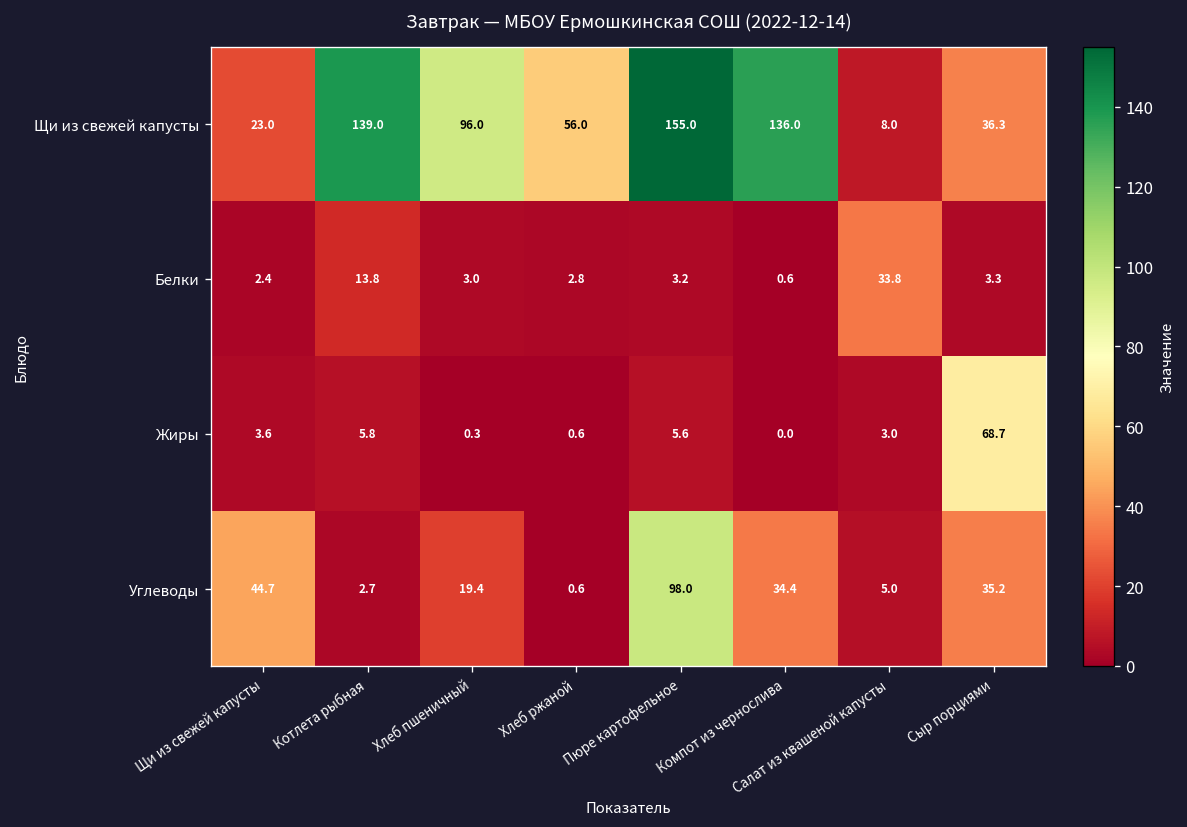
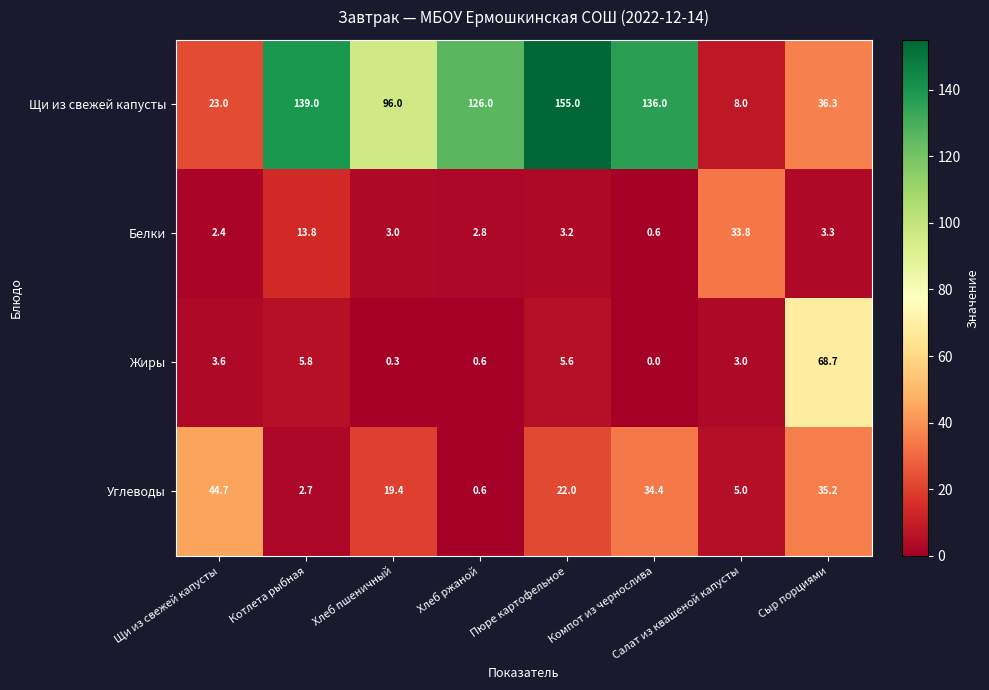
  {
    "Щи из свежей капусты": {
      "Щи из свежей капусты": 23.0,
      "Котлета рыбная": 139.0,
      "Хлеб пшеничный": 96.0,
-     "Хлеб ржаной": 56.0,
+     "Хлеб ржаной": 126.0,
      "Пюре картофельное": 155.0,
      "Компот из чернослива": 136.0,
      "Салат из квашеной капусты": 8.0,
      "Сыр порциями": 36.3
    },
    "Белки": {
      "Щи из свежей капусты": 2.4,
      "Котлета рыбная": 13.8,
      "Хлеб пшеничный": 3.0,
      "Хлеб ржаной": 2.8,
      "Пюре картофельное": 3.2,
      "Компот из чернослива": 0.6,
      "Салат из квашеной капусты": 33.8,
      "Сыр порциями": 3.3
    },
    "Жиры": {
      "Щи из свежей капусты": 3.6,
      "Котлета рыбная": 5.8,
      "Хлеб пшеничный": 0.3,
      "Хлеб ржаной": 0.6,
      "Пюре картофельное": 5.6,
      "Компот из чернослива": 0.0,
      "Салат из квашеной капусты": 3.0,
      "Сыр порциями": 68.7
    },
    "Углеводы": {
      "Щи из свежей капусты": 44.7,
      "Котлета рыбная": 2.7,
      "Хлеб пшеничный": 19.4,
      "Хлеб ржаной": 0.6,
-     "Пюре картофельное": 98.0,
+     "Пюре картофельное": 22.0,
      "Компот из чернослива": 34.4,
      "Салат из квашеной капусты": 5.0,
      "Сыр порциями": 35.2
    }
  }
